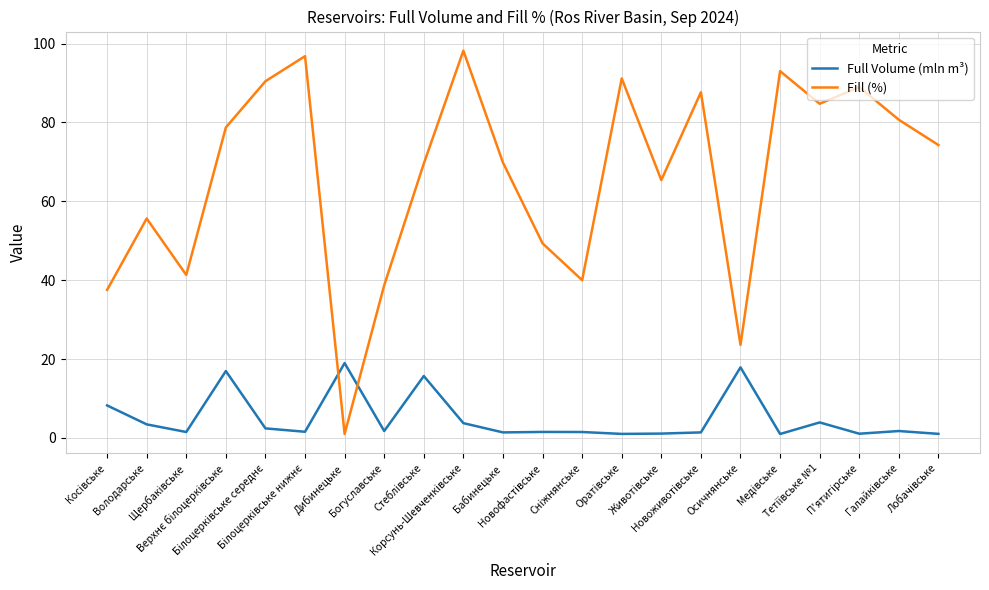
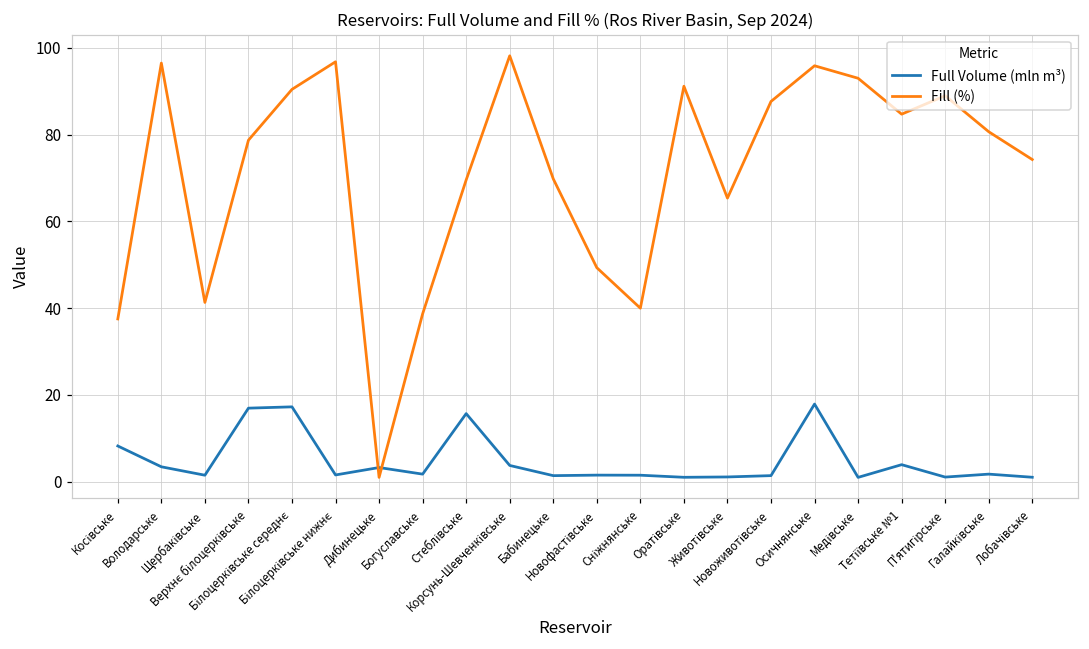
  {
    "Full Volume (mln m³)": {
      "Косівське": 8,
      "Володарське": 3,
      "Щербаківське": 2,
      "Верхнє білоцерківське": 17,
-     "Білоцерківське середнє": 2,
+     "Білоцерківське середнє": 17,
      "Білоцерківське нижнє": 2,
-     "Дибинецьке": 19,
+     "Дибинецьке": 3,
      "Богуславське": 2,
      "Стеблівське": 16,
      "Корсунь-Шевченківське": 4,
      "Бабинецьке": 1,
      "Новофастівське": 2,
      "Сніжнянське": 2,
      "Оратівське": 1,
      "Животівське": 1,
      "Новоживотівське": 1,
      "Осичнянське": 18,
      "Медівське": 1,
      "Тетіївське №1": 4,
      "П'ятигірське": 1,
      "Галайківське": 2,
      "Лобачівське": 1
    },
    "Fill (%)": {
      "Косівське": 38,
-     "Володарське": 56,
+     "Володарське": 97,
      "Щербаківське": 41,
      "Верхнє білоцерківське": 79,
      "Білоцерківське середнє": 90,
      "Білоцерківське нижнє": 97,
      "Дибинецьке": 1,
      "Богуславське": 39,
      "Стеблівське": 70,
      "Корсунь-Шевченківське": 98,
      "Бабинецьке": 70,
      "Новофастівське": 49,
      "Сніжнянське": 40,
      "Оратівське": 91,
      "Животівське": 65,
      "Новоживотівське": 88,
-     "Осичнянське": 24,
+     "Осичнянське": 96,
      "Медівське": 93,
      "Тетіївське №1": 85,
      "Галайківське": 81,
      "Лобачівське": 74
    }
  }
